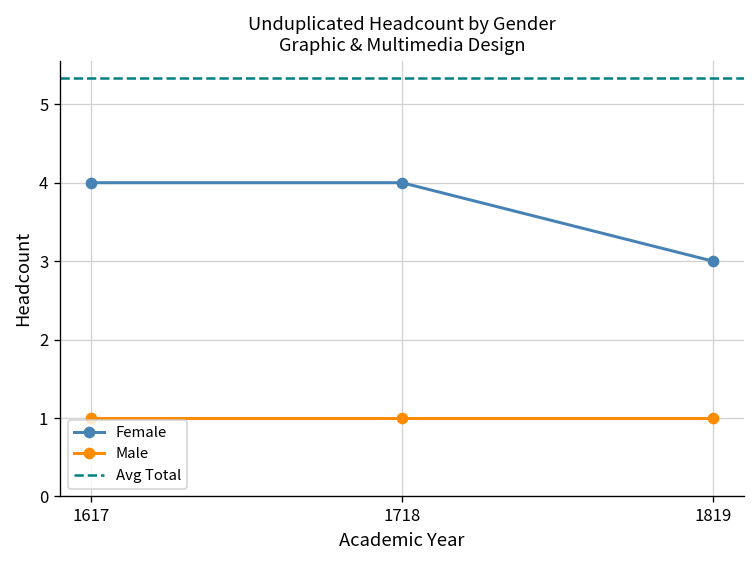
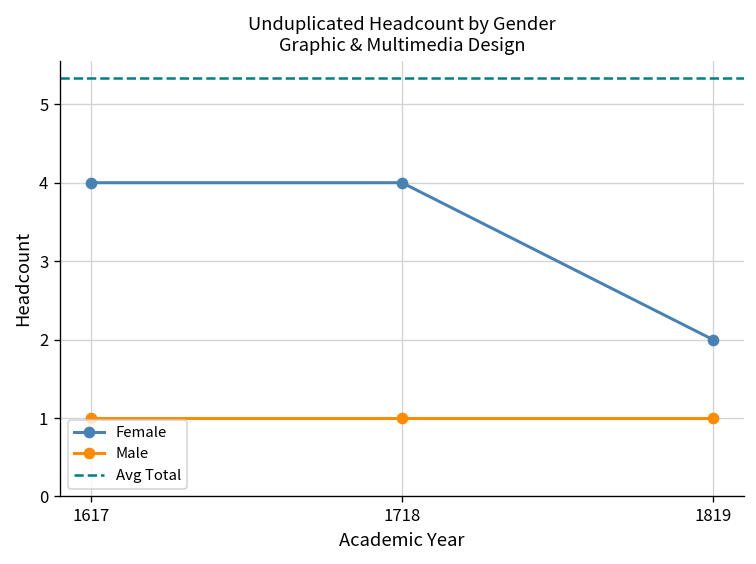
  {
    "Female": {
      "1617": 4,
      "1718": 4,
-     "1819": 3
+     "1819": 2
    },
    "Male": {
      "1617": 1,
      "1718": 1,
      "1819": 1
    }
  }
